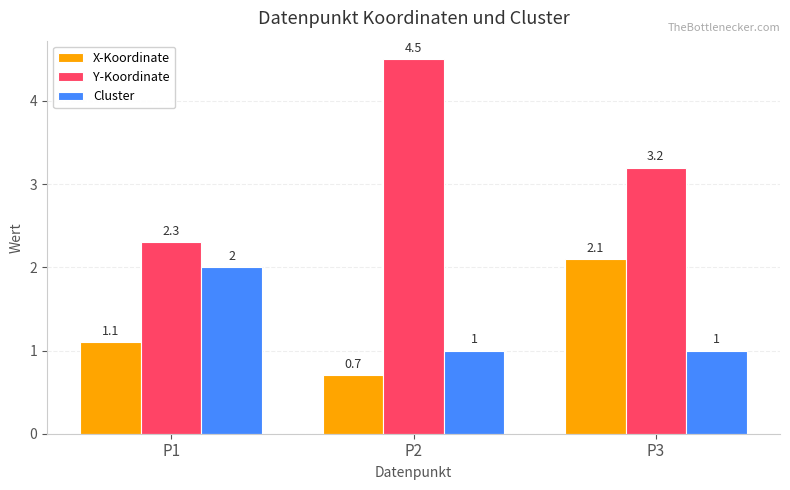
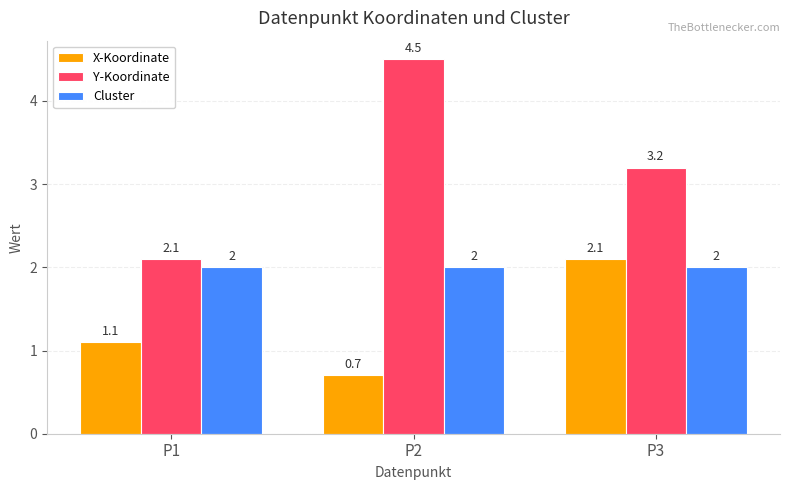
  {
    "X-Koordinate": {
      "P1": 1.1,
      "P2": 0.7,
      "P3": 2.1
    },
    "Y-Koordinate": {
-     "P1": 2.3,
+     "P1": 2.1,
      "P2": 4.5,
      "P3": 3.2
    },
    "Cluster": {
      "P1": 2,
-     "P2": 1,
-     "P3": 1
+     "P2": 2,
+     "P3": 2
    }
  }
